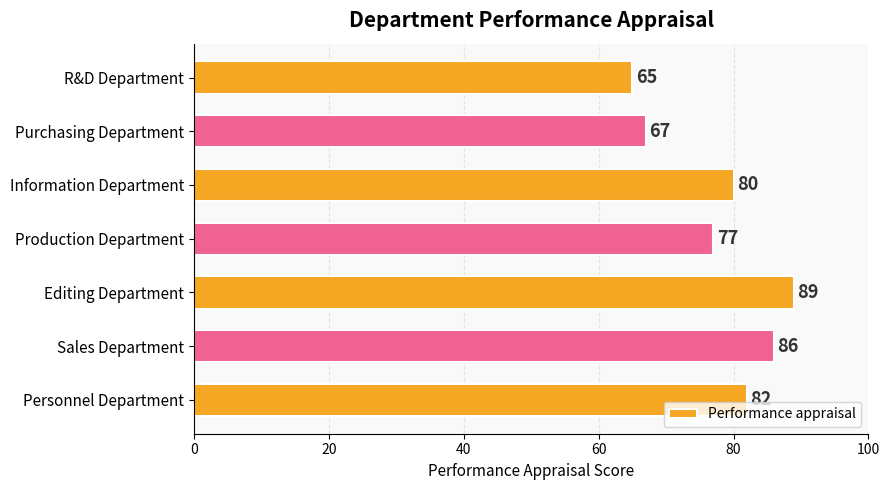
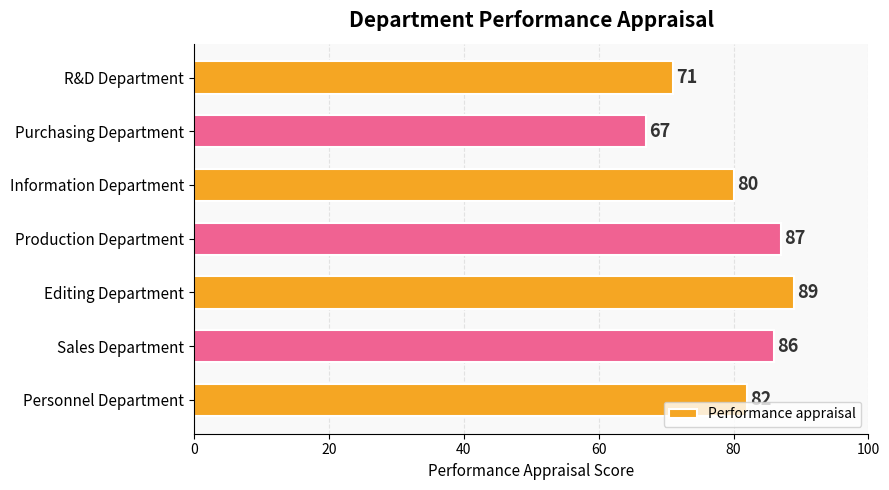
  {
-   "R&D Department": 65,
+   "R&D Department": 71,
    "Purchasing Department": 67,
    "Information Department": 80,
-   "Production Department": 77,
+   "Production Department": 87,
    "Editing Department": 89,
    "Sales Department": 86
  }
